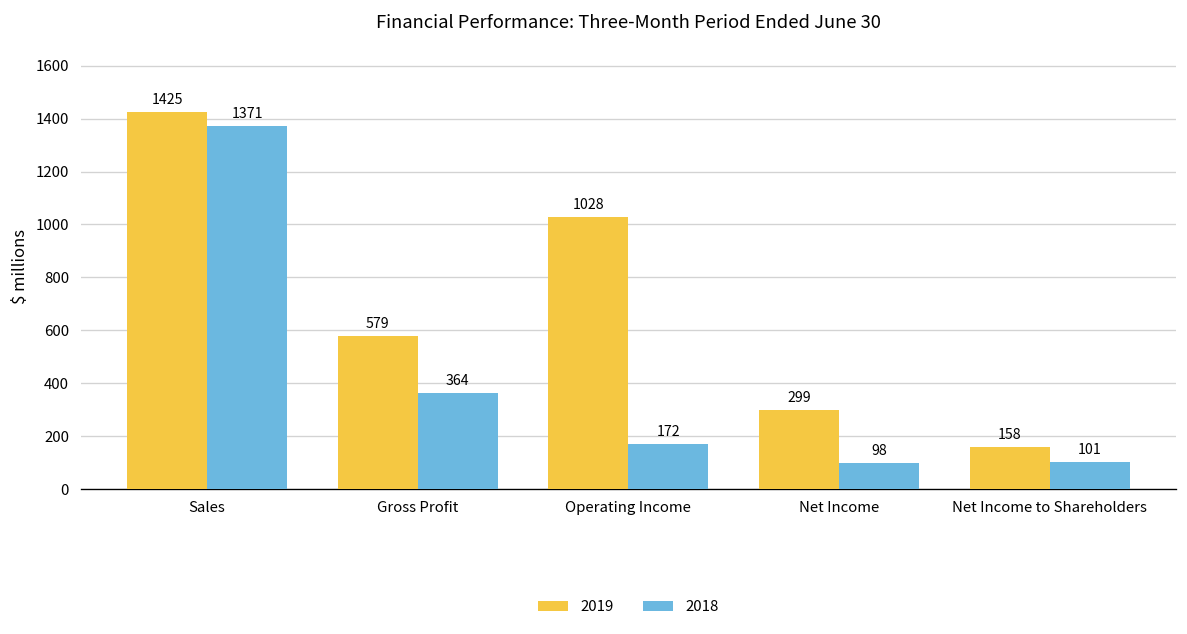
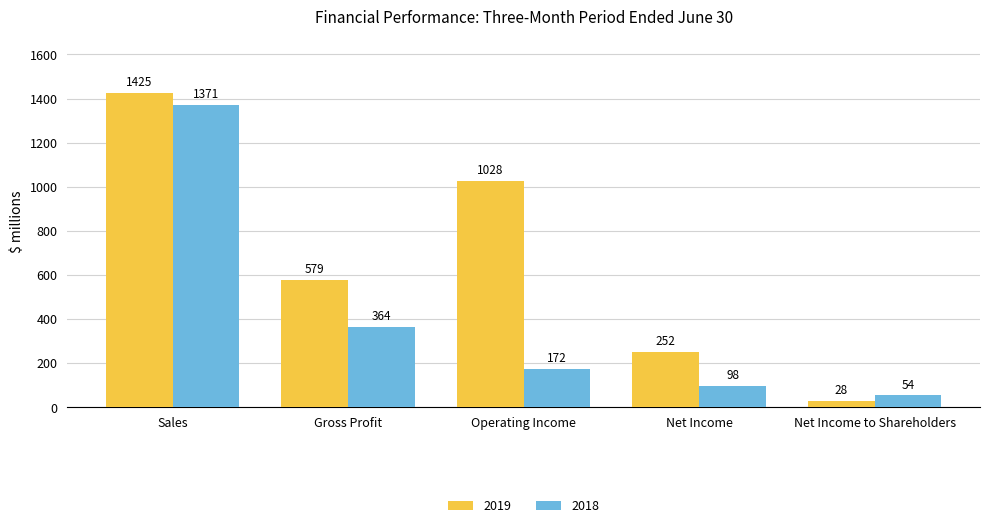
  {
    "2019": {
      "Sales": 1425,
      "Gross Profit": 579,
      "Operating Income": 1028,
-     "Net Income": 299,
-     "Net Income to Shareholders": 158
+     "Net Income": 252,
+     "Net Income to Shareholders": 28
    },
    "2018": {
      "Sales": 1371,
      "Gross Profit": 364,
      "Operating Income": 172,
      "Net Income": 98,
-     "Net Income to Shareholders": 101
+     "Net Income to Shareholders": 54
    }
  }
